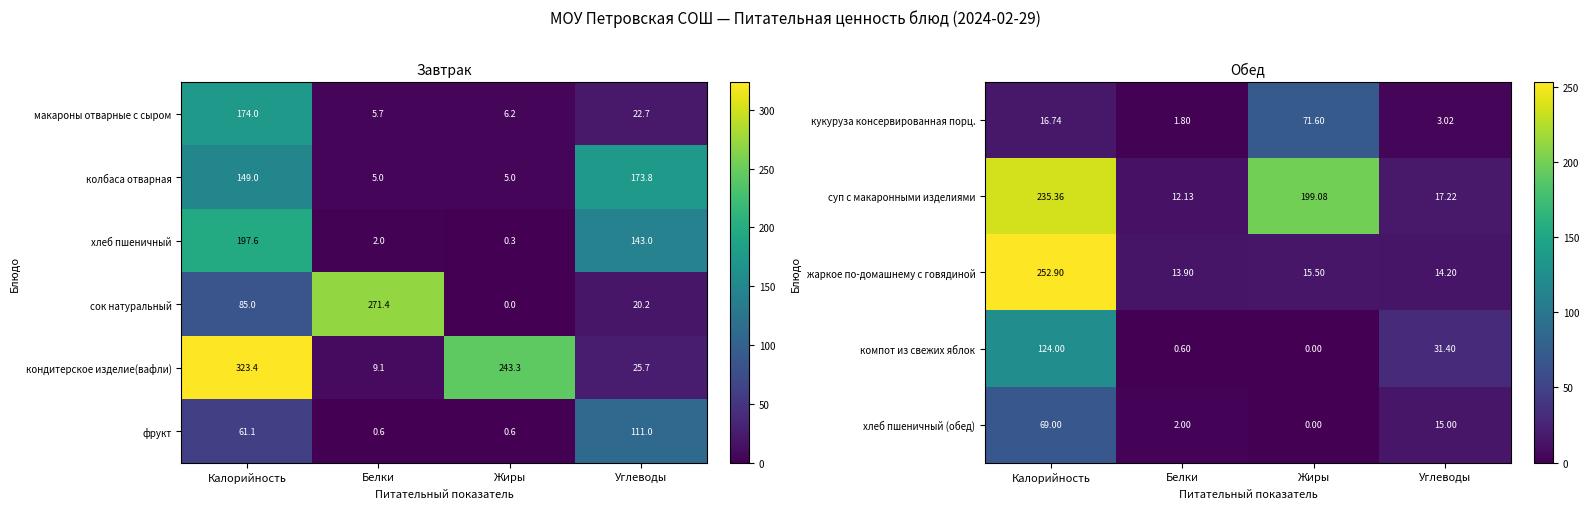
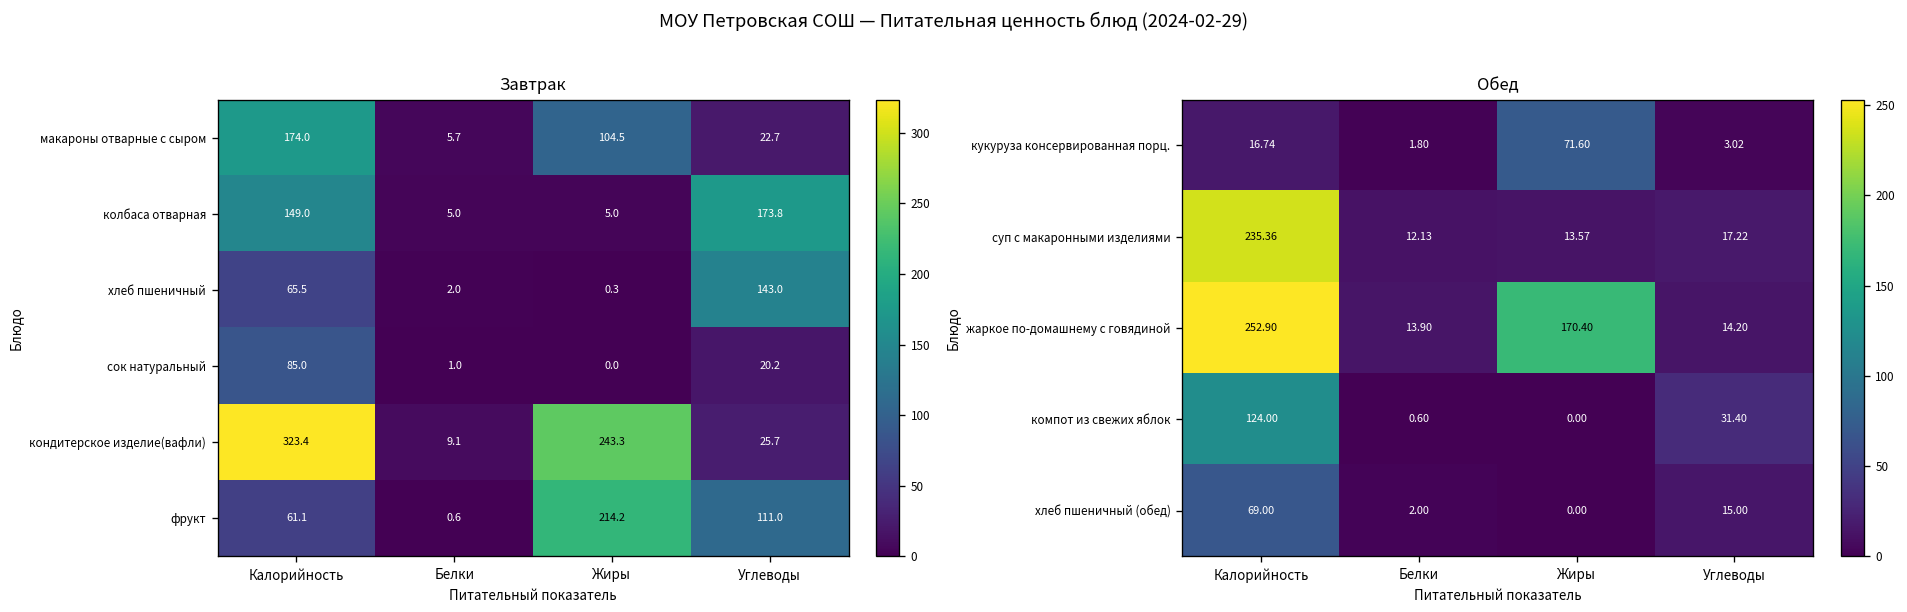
  {
    "Завтрак": {
      "макароны отварные с сыром": {
        "Калорийность": 174.0,
        "Белки": 5.7,
-       "Жиры": 6.2,
+       "Жиры": 104.5,
        "Углеводы": 22.7
      },
      "колбаса отварная": {
        "Калорийность": 149.0,
        "Белки": 5.0,
        "Жиры": 5.0,
        "Углеводы": 173.8
      },
      "хлеб пшеничный": {
-       "Калорийность": 197.6,
+       "Калорийность": 65.5,
        "Белки": 2.0,
        "Жиры": 0.3,
        "Углеводы": 143.0
      },
      "сок натуральный": {
        "Калорийность": 85.0,
-       "Белки": 271.4,
+       "Белки": 1.0,
        "Жиры": 0.0,
        "Углеводы": 20.2
      },
      "кондитерское изделие(вафли)": {
        "Калорийность": 323.4,
        "Белки": 9.1,
        "Жиры": 243.3,
        "Углеводы": 25.7
      },
      "фрукт": {
        "Калорийность": 61.1,
        "Белки": 0.6,
-       "Жиры": 0.6,
+       "Жиры": 214.2,
        "Углеводы": 111.0
      }
    },
    "Обед": {
      "кукуруза консервированная порц.": {
        "Калорийность": 16.74,
        "Белки": 1.80,
        "Жиры": 71.60,
        "Углеводы": 3.02
      },
      "суп с макаронными изделиями": {
        "Калорийность": 235.36,
        "Белки": 12.13,
-       "Жиры": 199.08,
+       "Жиры": 13.57,
        "Углеводы": 17.22
      },
      "жаркое по-домашнему с говядиной": {
        "Калорийность": 252.90,
        "Белки": 13.90,
-       "Жиры": 15.50,
+       "Жиры": 170.40,
        "Углеводы": 14.20
      },
      "компот из свежих яблок": {
        "Калорийность": 124.00,
        "Белки": 0.60,
        "Жиры": 0.00,
        "Углеводы": 31.40
      },
      "хлеб пшеничный (обед)": {
        "Калорийность": 69.00,
        "Белки": 2.00,
        "Жиры": 0.00,
        "Углеводы": 15.00
      }
    }
  }
